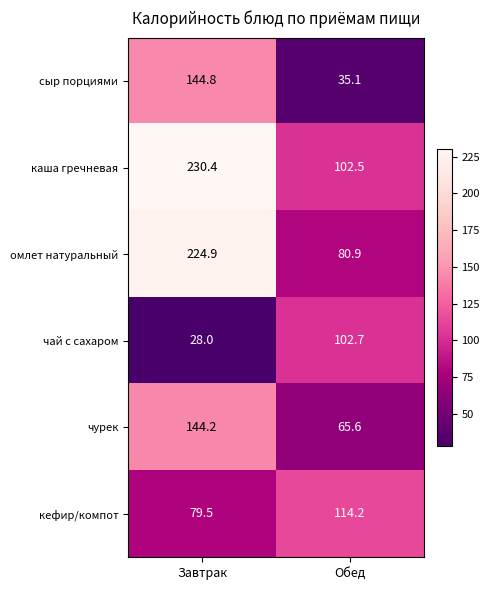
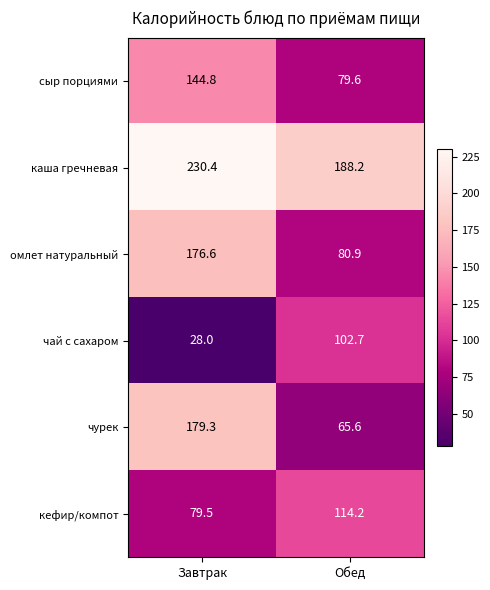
  {
    "сыр порциями": {
      "Завтрак": 144.8,
-     "Обед": 35.1
+     "Обед": 79.6
    },
    "каша гречневая": {
      "Завтрак": 230.4,
-     "Обед": 102.5
+     "Обед": 188.2
    },
    "омлет натуральный": {
-     "Завтрак": 224.9,
+     "Завтрак": 176.6,
      "Обед": 80.9
    },
    "чай с сахаром": {
      "Завтрак": 28.0,
      "Обед": 102.7
    },
    "чурек": {
-     "Завтрак": 144.2,
+     "Завтрак": 179.3,
      "Обед": 65.6
    },
    "кефир/компот": {
      "Завтрак": 79.5,
      "Обед": 114.2
    }
  }
